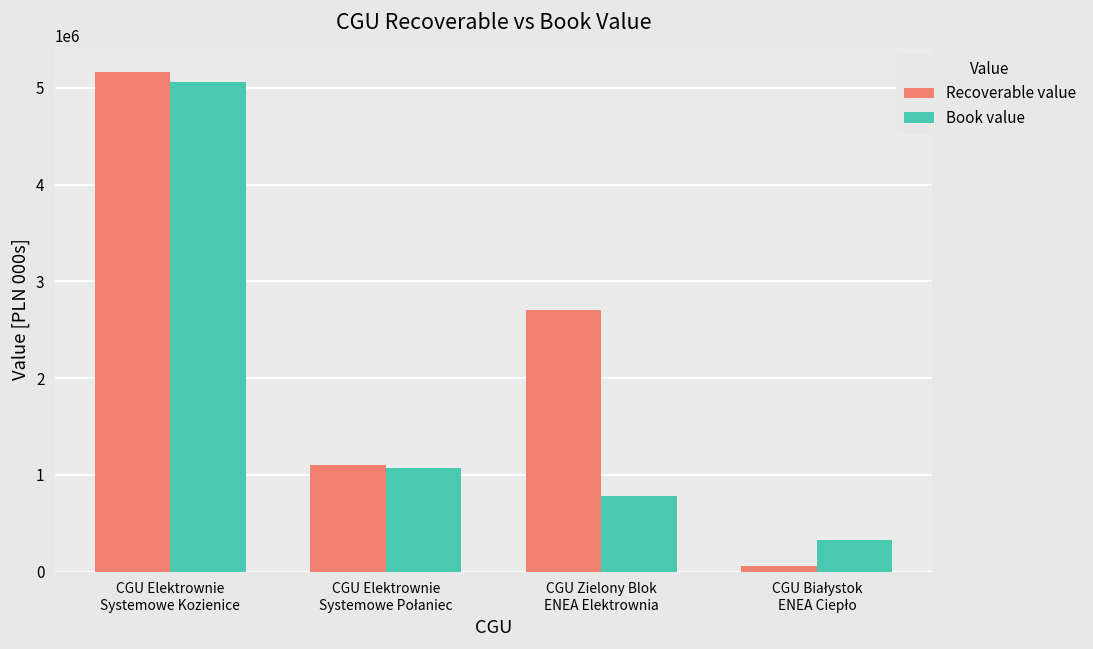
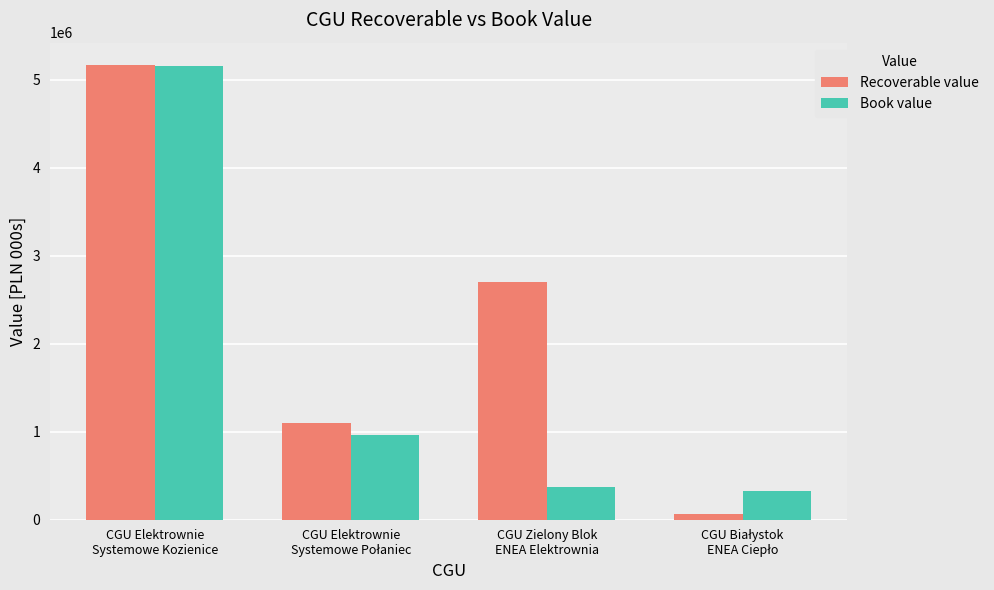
  {
    "Recoverable value": {
      "CGU Elektrownie Systemowe Kozienice": 5200000,
      "CGU Elektrownie Systemowe Połaniec": 1100000,
      "CGU Zielony Blok ENEA Elektrownia": 2700000,
      "CGU Białystok ENEA Ciepło": 100000
    },
    "Book value": {
-     "CGU Elektrownie Systemowe Kozienice": 5100000,
-     "CGU Elektrownie Systemowe Połaniec": 1100000,
-     "CGU Zielony Blok ENEA Elektrownia": 800000,
+     "CGU Elektrownie Systemowe Kozienice": 5200000,
+     "CGU Elektrownie Systemowe Połaniec": 1000000,
+     "CGU Zielony Blok ENEA Elektrownia": 400000,
      "CGU Białystok ENEA Ciepło": 300000
    }
  }
